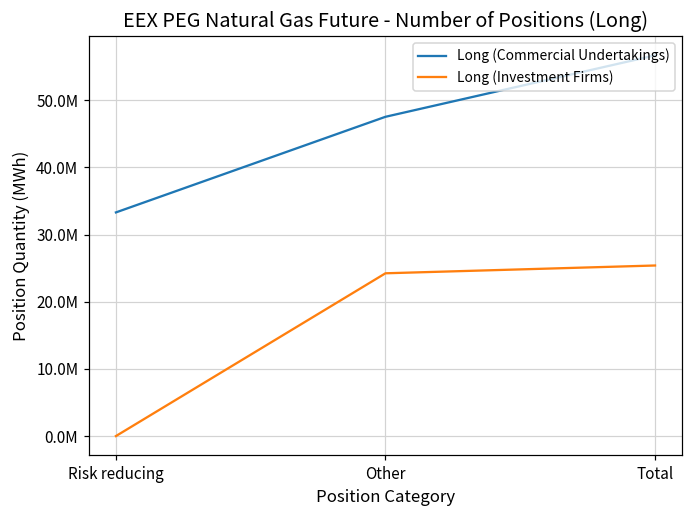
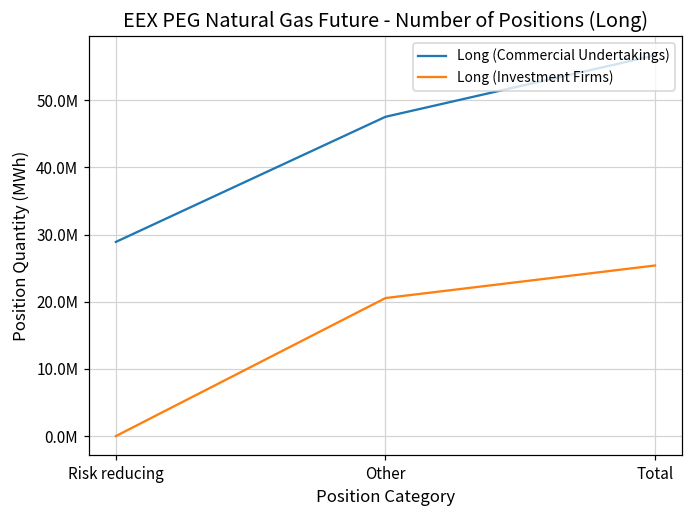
  {
    "Long (Commercial Undertakings)": {
-     "Risk reducing": 33000000,
+     "Risk reducing": 29000000,
      "Other": 48000000
    },
    "Long (Investment Firms)": {
      "Risk reducing": 0,
-     "Other": 24000000,
+     "Other": 21000000,
      "Total": 25000000
    }
  }
